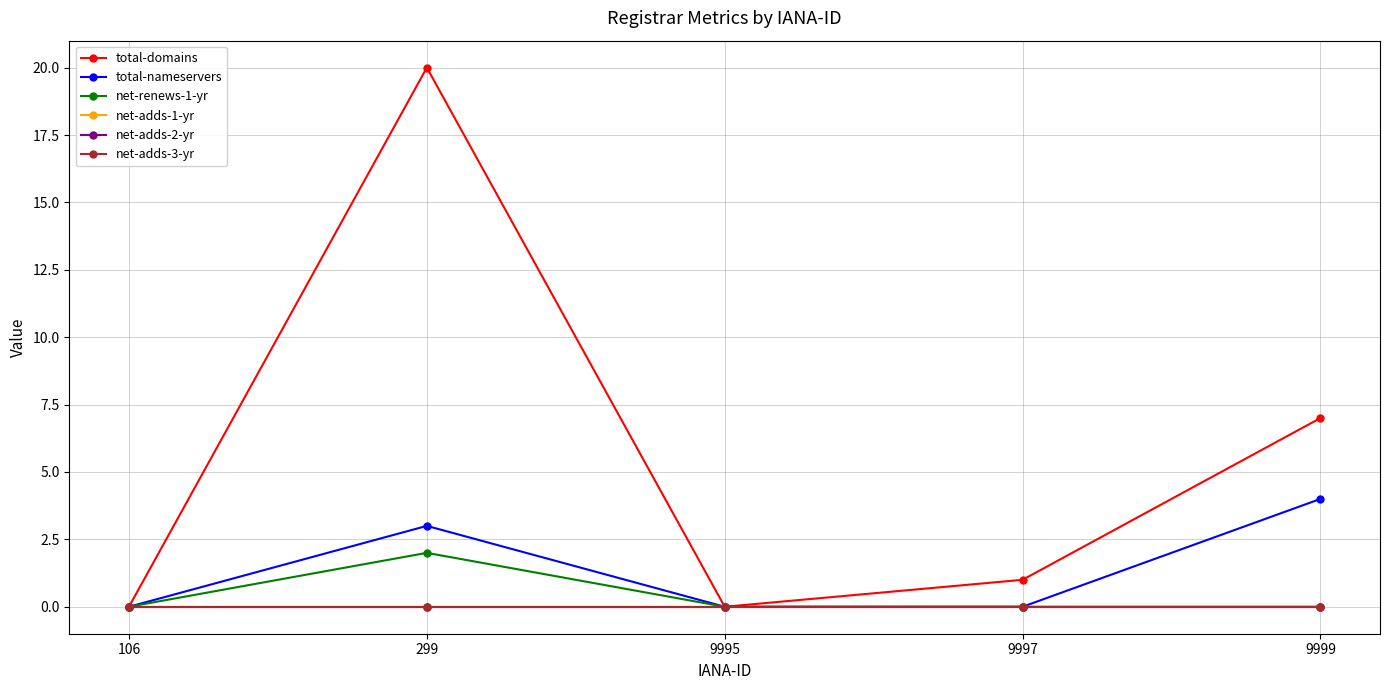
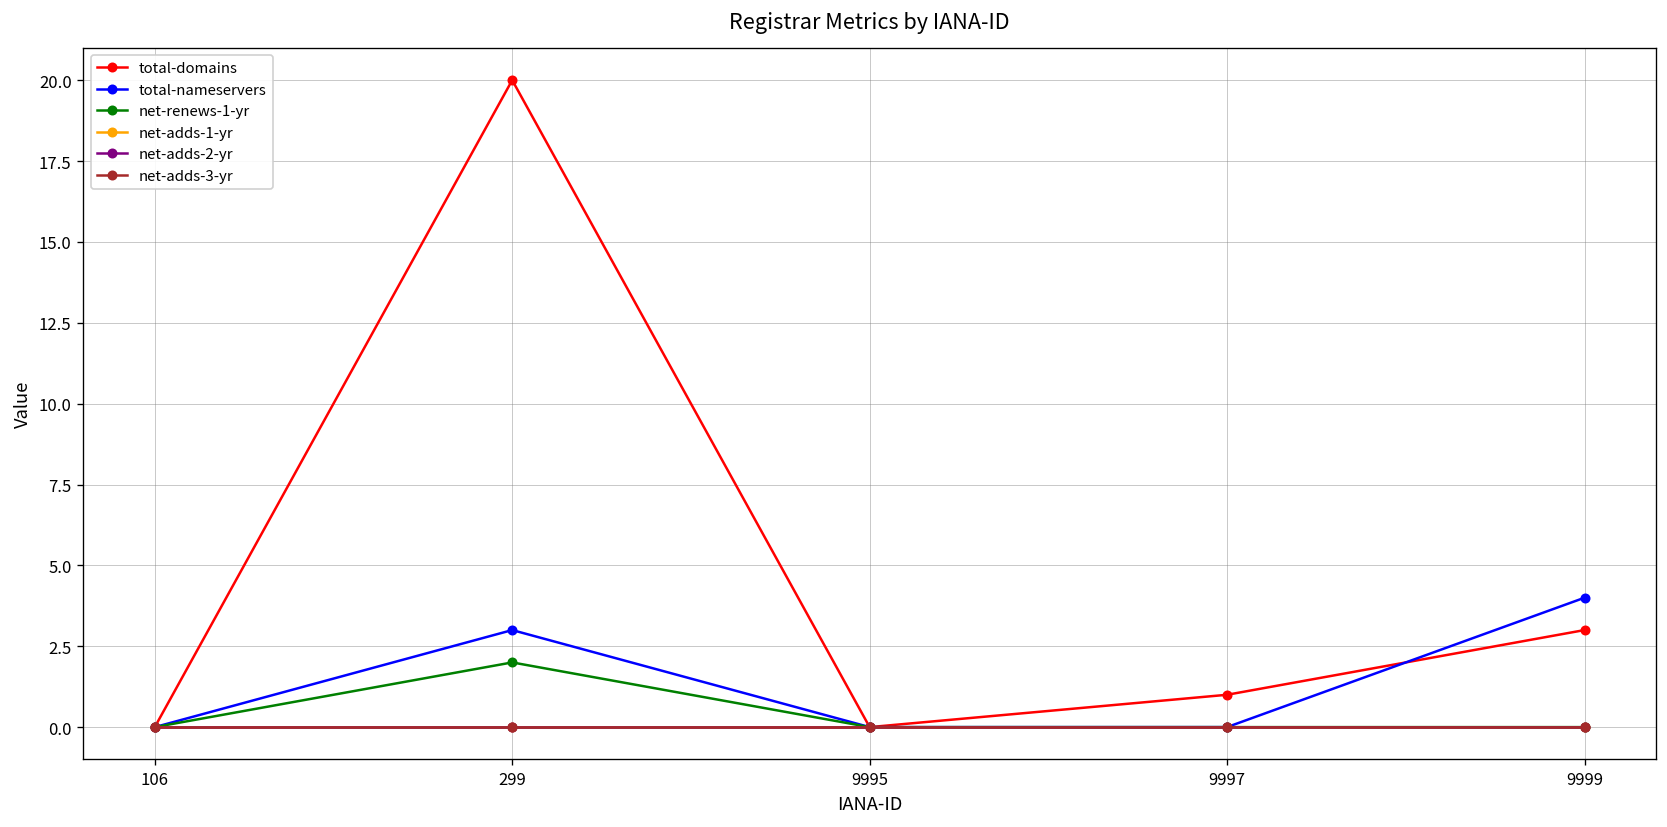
  {
    "total-domains": {
      "299": 20,
      "9997": 1,
-     "9999": 7
+     "9999": 3
    },
    "total-nameservers": {
      "299": 3,
      "9999": 4
    },
    "net-renews-1-yr": {
      "299": 2
    },
    "net-adds-3-yr": {
      "299": 0
    }
  }
